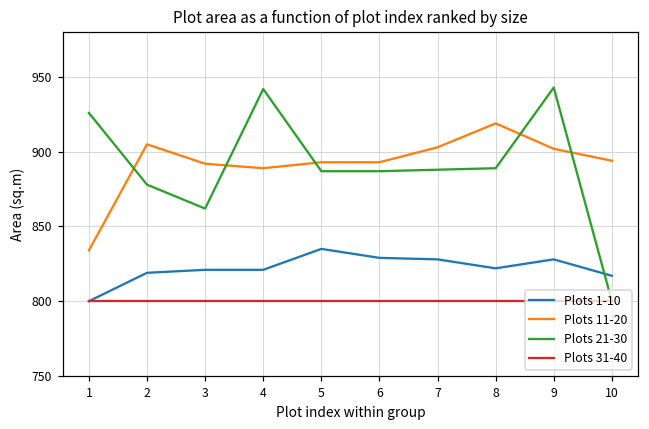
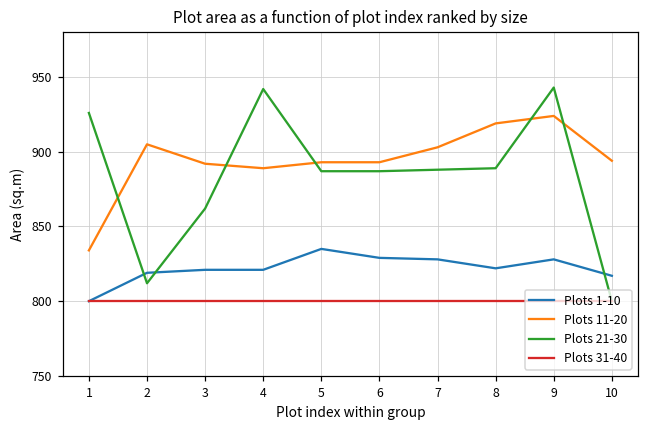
  {
    "Plots 1-10": {
      "2": 819,
      "3": 821,
      "4": 821,
      "5": 835,
      "6": 829,
      "7": 828,
      "8": 822,
      "9": 828,
      "10": 817
    },
    "Plots 11-20": {
      "1": 834,
      "2": 905,
      "3": 892,
      "4": 889,
      "5": 893,
      "6": 893,
      "7": 903,
      "8": 919,
-     "9": 902,
+     "9": 924,
      "10": 894
    },
    "Plots 21-30": {
      "1": 926,
-     "2": 878,
+     "2": 812,
      "3": 862,
      "4": 942,
      "5": 887,
      "6": 887,
      "7": 888,
      "8": 889,
      "9": 943
    },
    "Plots 31-40": {
      "2": 800,
      "3": 800,
      "4": 800,
      "5": 800,
      "6": 800,
      "7": 800,
      "8": 800
    }
  }
